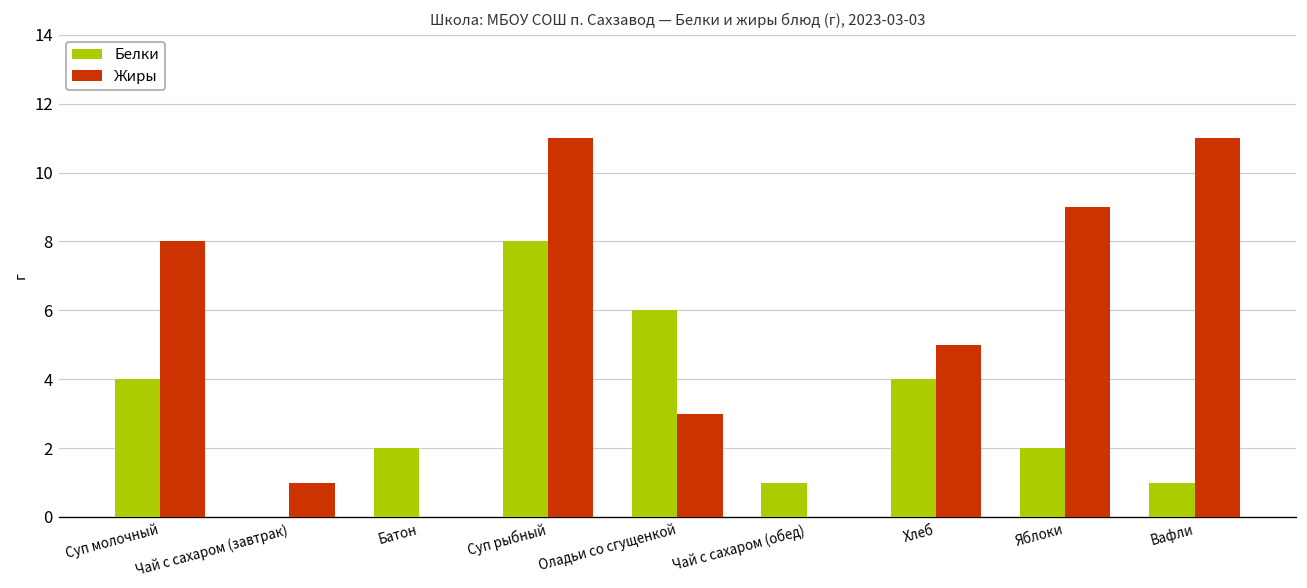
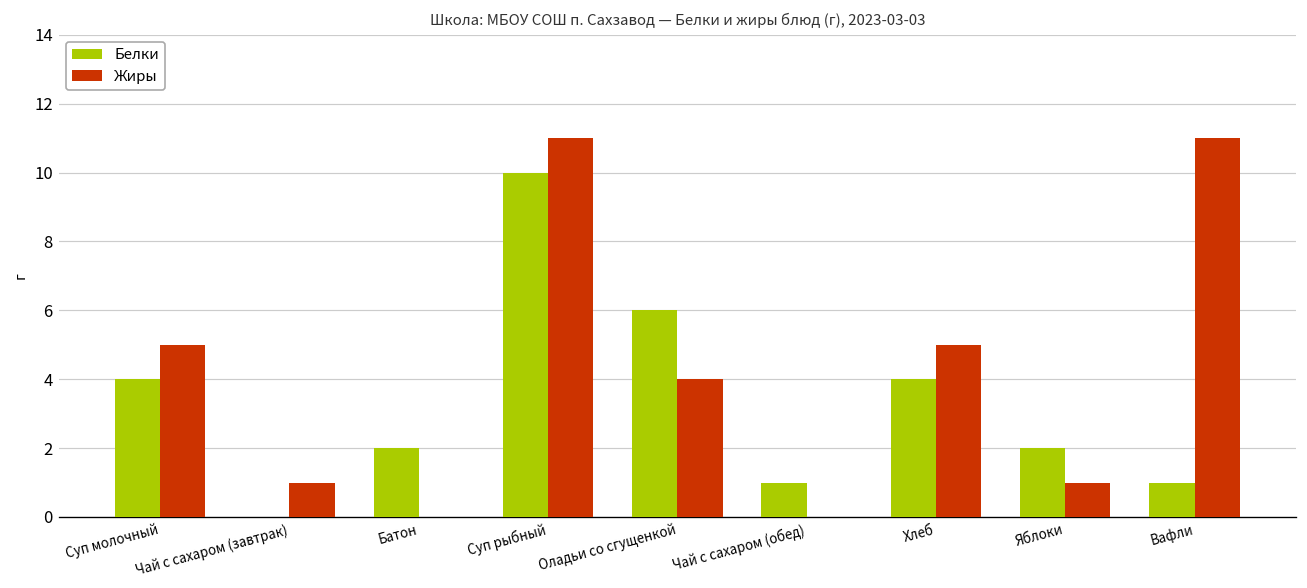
  {
    "Белки": {
      "Суп молочный": 4,
      "Чай с сахаром (завтрак)": 0,
      "Батон": 2,
-     "Суп рыбный": 8,
+     "Суп рыбный": 10,
      "Оладьи со сгущенкой": 6,
      "Чай с сахаром (обед)": 1,
      "Хлеб": 4,
      "Яблоки": 2,
      "Вафли": 1
    },
    "Жиры": {
-     "Суп молочный": 8,
+     "Суп молочный": 5,
      "Чай с сахаром (завтрак)": 1,
      "Батон": 0,
      "Суп рыбный": 11,
-     "Оладьи со сгущенкой": 3,
+     "Оладьи со сгущенкой": 4,
      "Чай с сахаром (обед)": 0,
      "Хлеб": 5,
-     "Яблоки": 9,
+     "Яблоки": 1,
      "Вафли": 11
    }
  }
